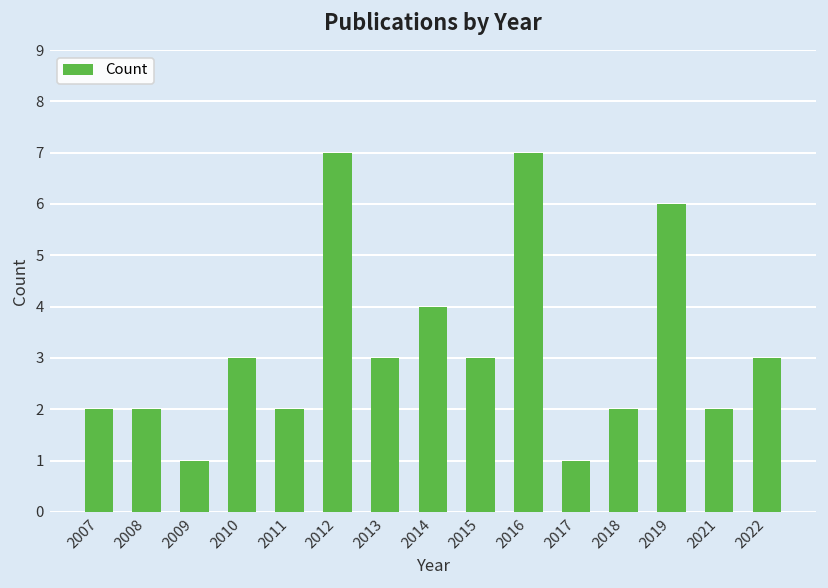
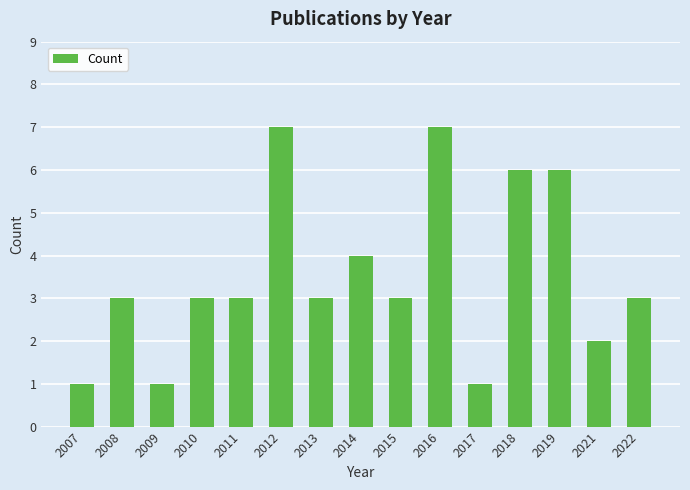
  {
-   "2007": 2,
-   "2008": 2,
+   "2007": 1,
+   "2008": 3,
    "2009": 1,
    "2010": 3,
-   "2011": 2,
+   "2011": 3,
    "2012": 7,
    "2013": 3,
    "2014": 4,
    "2015": 3,
    "2016": 7,
    "2017": 1,
-   "2018": 2,
+   "2018": 6,
    "2019": 6,
    "2021": 2,
    "2022": 3
  }
